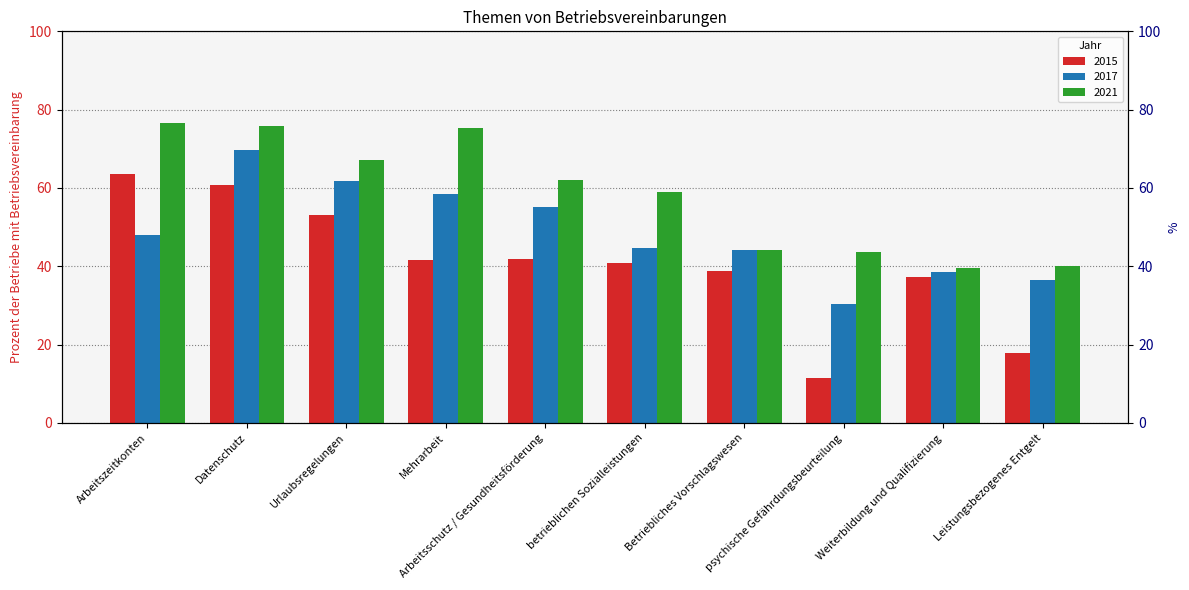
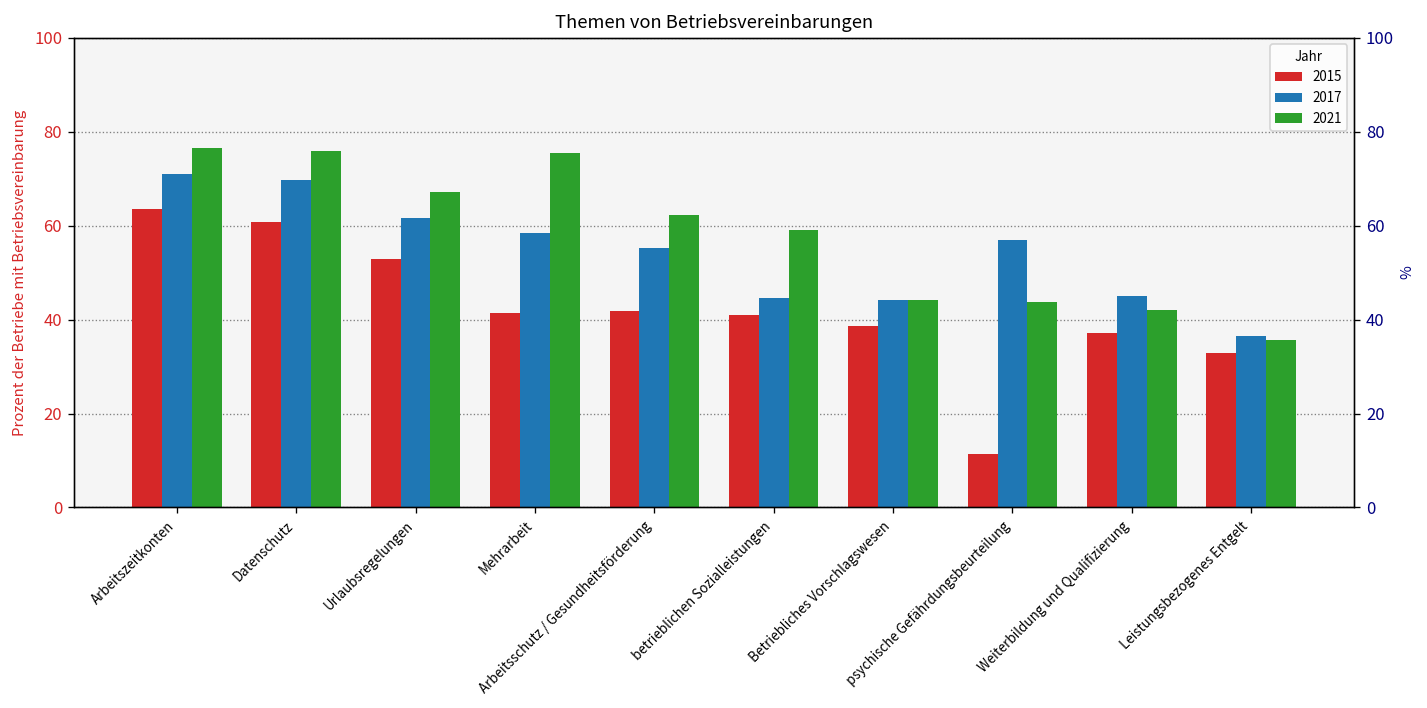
  {
    "2015": {
      "Arbeitszeitkonten": 63,
      "Datenschutz": 61,
      "Urlaubsregelungen": 53,
      "Mehrarbeit": 41,
      "Arbeitsschutz / Gesundheitsförderung": 42,
      "betrieblichen Sozialleistungen": 41,
      "Betriebliches Vorschlagswesen": 39,
      "psychische Gefährdungsbeurteilung": 11,
      "Weiterbildung und Qualifizierung": 37,
-     "Leistungsbezogenes Entgelt": 18
+     "Leistungsbezogenes Entgelt": 33
    },
    "2017": {
-     "Arbeitszeitkonten": 48,
+     "Arbeitszeitkonten": 71,
      "Datenschutz": 70,
      "Urlaubsregelungen": 62,
      "Mehrarbeit": 58,
      "Arbeitsschutz / Gesundheitsförderung": 55,
      "betrieblichen Sozialleistungen": 45,
      "Betriebliches Vorschlagswesen": 44,
-     "psychische Gefährdungsbeurteilung": 30,
-     "Weiterbildung und Qualifizierung": 38,
+     "psychische Gefährdungsbeurteilung": 57,
+     "Weiterbildung und Qualifizierung": 45,
      "Leistungsbezogenes Entgelt": 36
    },
    "2021": {
      "Arbeitszeitkonten": 77,
      "Datenschutz": 76,
      "Urlaubsregelungen": 67,
      "Mehrarbeit": 75,
      "Arbeitsschutz / Gesundheitsförderung": 62,
      "betrieblichen Sozialleistungen": 59,
      "Betriebliches Vorschlagswesen": 44,
      "psychische Gefährdungsbeurteilung": 44,
-     "Weiterbildung und Qualifizierung": 40,
-     "Leistungsbezogenes Entgelt": 40
+     "Weiterbildung und Qualifizierung": 42,
+     "Leistungsbezogenes Entgelt": 36
    }
  }
